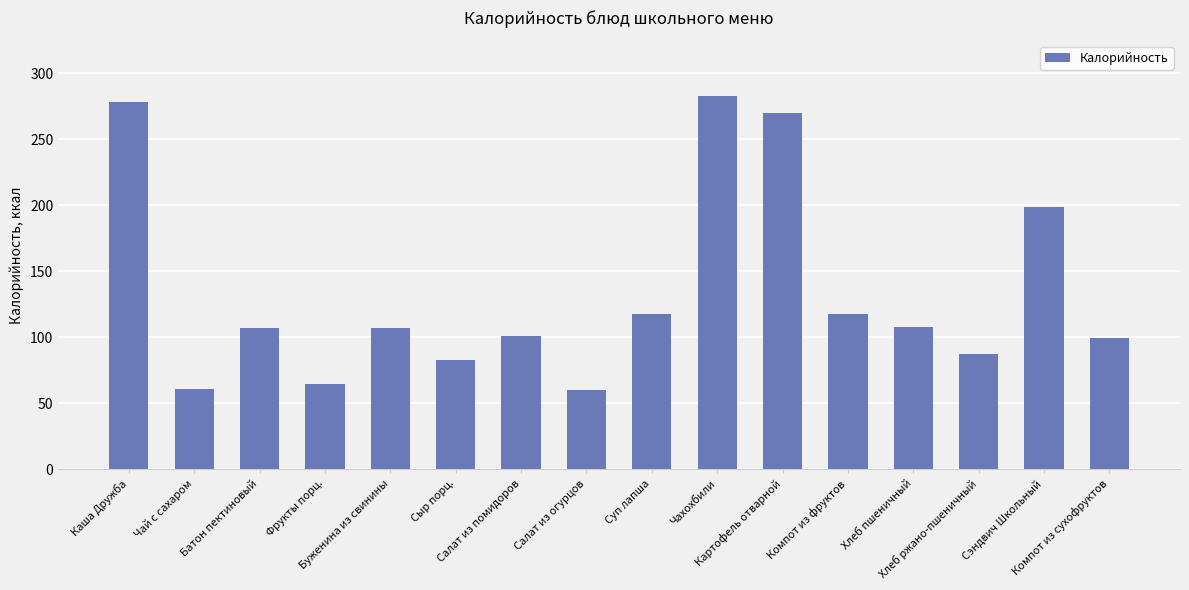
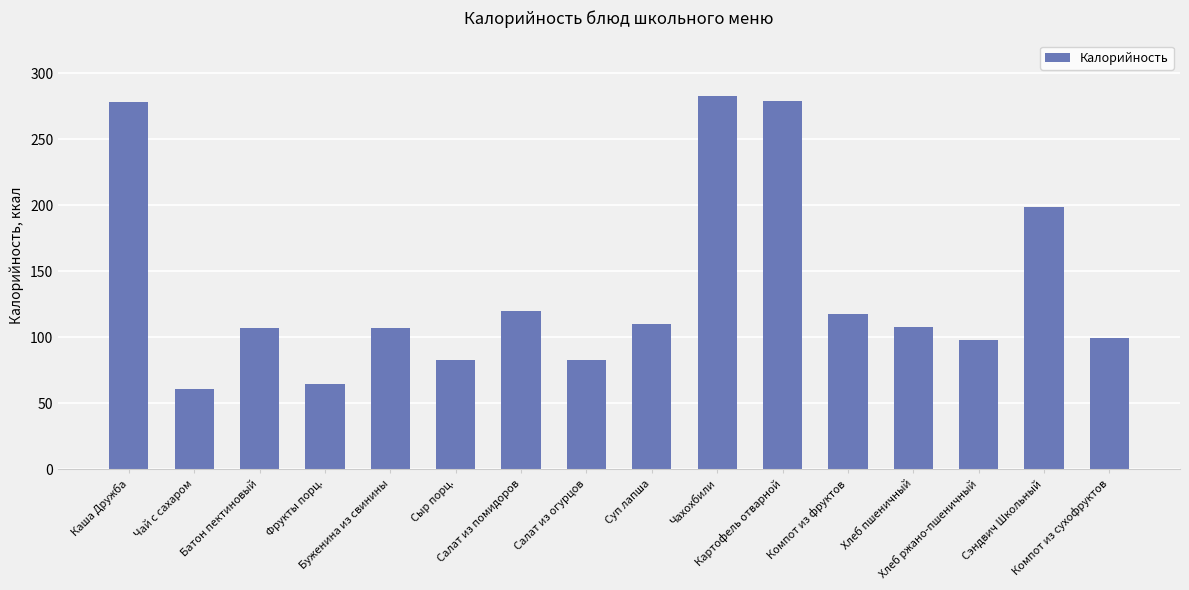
  {
    "Каша Дружба": 278,
    "Чай с сахаром": 61,
    "Батон пектиновый": 107,
    "Фрукты порц.": 65,
    "Буженина из свинины": 107,
    "Сыр порц.": 83,
-   "Салат из помидоров": 101,
-   "Салат из огурцов": 60,
-   "Суп лапша": 117,
+   "Салат из помидоров": 120,
+   "Салат из огурцов": 83,
+   "Суп лапша": 110,
    "Чахохбили": 282,
-   "Картофель отварной": 270,
+   "Картофель отварной": 279,
    "Компот из фруктов": 118,
    "Хлеб пшеничный": 108,
-   "Хлеб ржано-пшеничный": 87,
+   "Хлеб ржано-пшеничный": 98,
    "Сэндвич Школьный": 199,
    "Компот из сухофруктов": 99
  }
